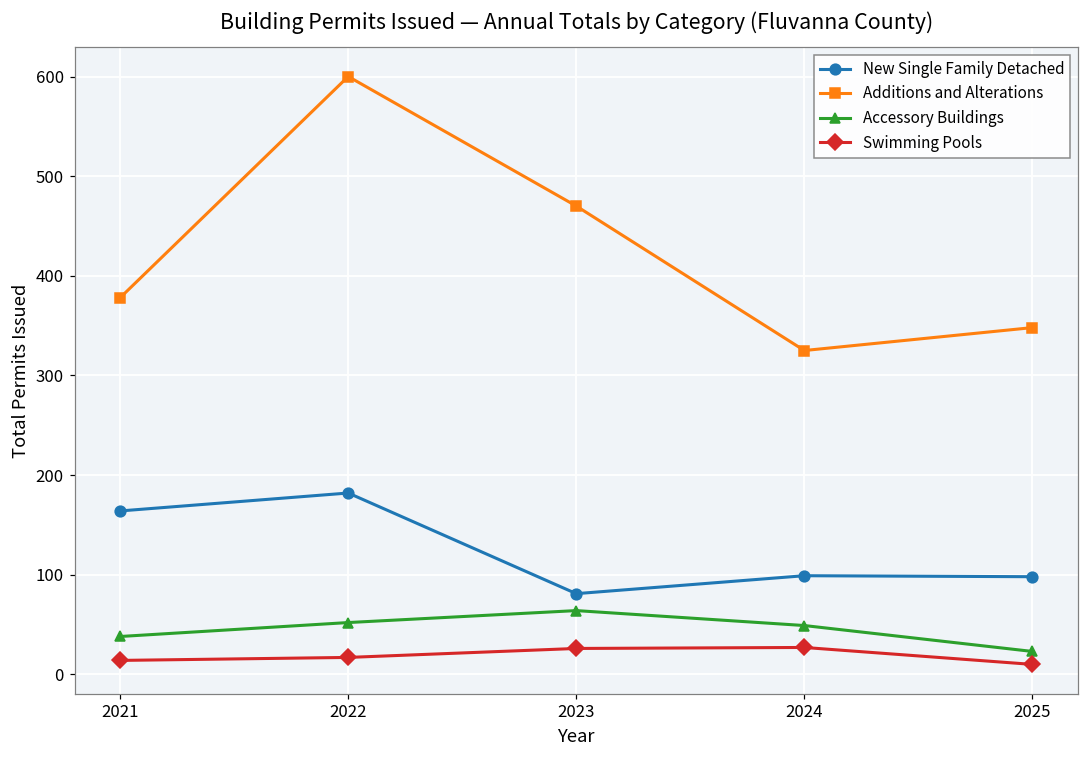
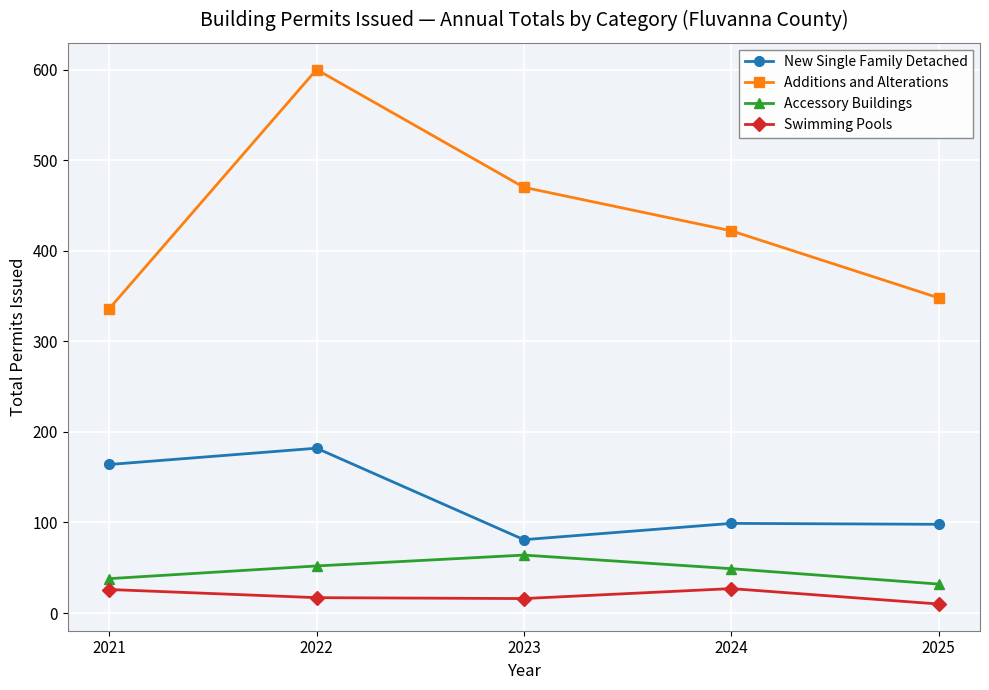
  {
    "New Single Family Detached": {
      "2021": 160,
      "2022": 180,
      "2023": 80,
      "2024": 100,
      "2025": 100
    },
    "Additions and Alterations": {
-     "2021": 380,
+     "2021": 340,
      "2022": 600,
      "2023": 470,
-     "2024": 330,
+     "2024": 420,
      "2025": 350
    },
    "Accessory Buildings": {
      "2021": 40,
      "2022": 50,
      "2023": 60,
      "2024": 50,
-     "2025": 20
+     "2025": 30
    },
    "Swimming Pools": {
-     "2021": 10,
+     "2021": 30,
      "2022": 20,
-     "2023": 30,
+     "2023": 20,
      "2024": 30,
      "2025": 10
    }
  }
